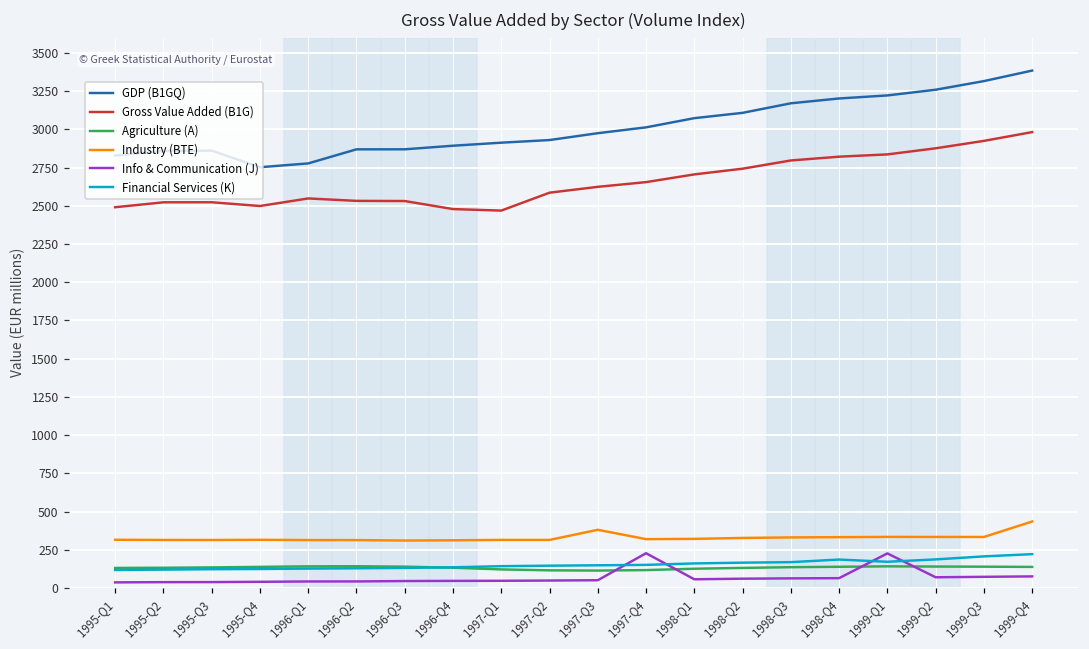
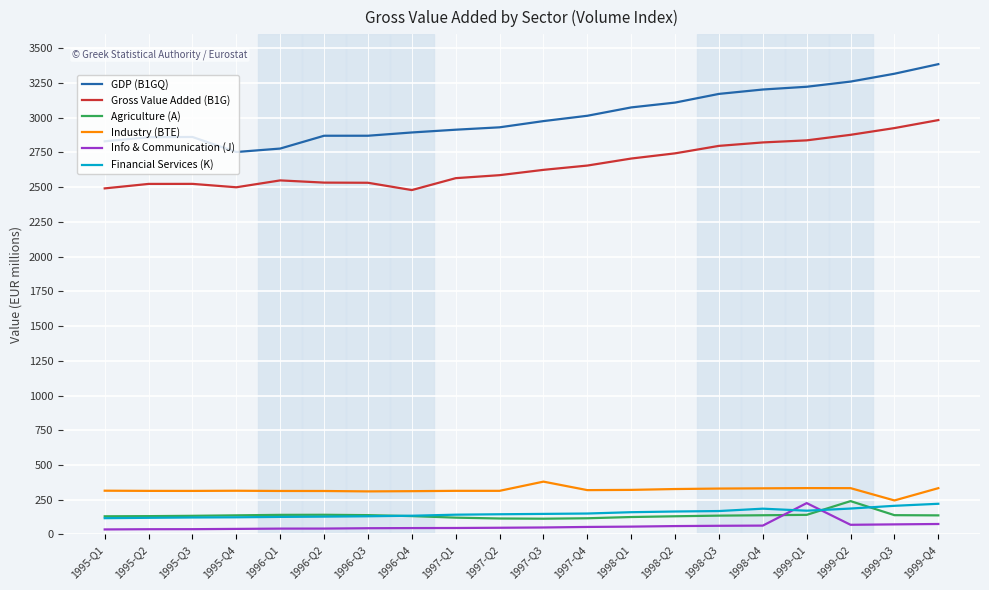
  {
    "GDP (B1GQ)": {
      "1996-Q1": 2780,
      "1996-Q2": 2870,
      "1996-Q3": 2870,
      "1996-Q4": 2890,
      "1997-Q1": 2910,
      "1997-Q2": 2930,
      "1997-Q3": 2980,
      "1997-Q4": 3010,
      "1998-Q1": 3070,
      "1998-Q2": 3110,
      "1998-Q3": 3170,
      "1998-Q4": 3200,
      "1999-Q1": 3220,
      "1999-Q2": 3260,
      "1999-Q3": 3320,
      "1999-Q4": 3390
    },
    "Gross Value Added (B1G)": {
      "1995-Q1": 2490,
      "1995-Q2": 2520,
      "1995-Q3": 2520,
      "1995-Q4": 2500,
      "1996-Q1": 2550,
      "1996-Q2": 2530,
      "1996-Q3": 2530,
      "1996-Q4": 2480,
-     "1997-Q1": 2470,
+     "1997-Q1": 2560,
      "1997-Q2": 2590,
      "1997-Q3": 2620,
      "1997-Q4": 2660,
      "1998-Q1": 2710,
      "1998-Q2": 2740,
      "1998-Q3": 2800,
      "1998-Q4": 2820,
      "1999-Q1": 2840,
      "1999-Q2": 2880,
      "1999-Q3": 2930,
      "1999-Q4": 2980
    },
    "Agriculture (A)": {
      "1997-Q1": 120,
      "1997-Q2": 120,
      "1997-Q3": 110,
      "1997-Q4": 120,
      "1998-Q1": 130,
      "1998-Q2": 130,
      "1998-Q3": 140,
      "1998-Q4": 140,
      "1999-Q1": 140,
-     "1999-Q2": 140,
+     "1999-Q2": 240,
      "1999-Q3": 140,
      "1999-Q4": 140
    },
    "Industry (BTE)": {
      "1995-Q1": 320,
      "1995-Q2": 310,
      "1995-Q3": 310,
      "1995-Q4": 310,
      "1996-Q1": 310,
      "1996-Q2": 310,
      "1996-Q3": 310,
      "1996-Q4": 310,
      "1997-Q1": 310,
      "1997-Q2": 310,
      "1997-Q3": 380,
      "1997-Q4": 320,
      "1998-Q1": 320,
      "1998-Q2": 330,
      "1998-Q3": 330,
      "1998-Q4": 330,
      "1999-Q1": 330,
      "1999-Q2": 330,
-     "1999-Q3": 330,
-     "1999-Q4": 430
+     "1999-Q3": 250,
+     "1999-Q4": 330
    },
    "Info & Communication (J)": {
      "1995-Q1": 40,
      "1995-Q2": 40,
      "1995-Q3": 40,
      "1995-Q4": 40,
      "1996-Q1": 40,
      "1996-Q2": 40,
      "1996-Q3": 50,
      "1996-Q4": 50,
      "1997-Q1": 50,
      "1997-Q2": 50,
      "1997-Q3": 50,
-     "1997-Q4": 230,
+     "1997-Q4": 50,
      "1998-Q1": 60,
      "1998-Q2": 60,
      "1998-Q3": 60,
      "1998-Q4": 60,
      "1999-Q1": 230,
      "1999-Q2": 70,
      "1999-Q3": 70,
      "1999-Q4": 80
    },
    "Financial Services (K)": {
      "1997-Q1": 140,
      "1997-Q2": 150,
      "1997-Q3": 150,
      "1997-Q4": 150,
      "1998-Q1": 160,
      "1998-Q2": 170,
      "1998-Q3": 170,
      "1998-Q4": 190,
      "1999-Q1": 170,
      "1999-Q2": 190,
      "1999-Q3": 210,
      "1999-Q4": 220
    }
  }
